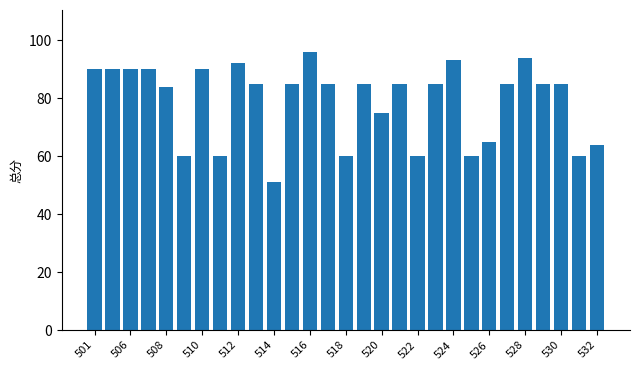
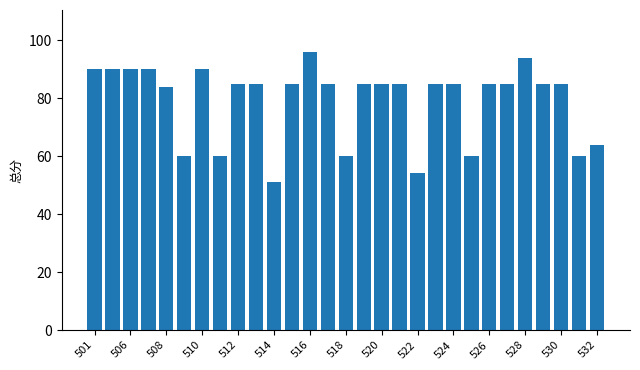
  {
    "501": 90,
    "506": 90,
    "508": 84,
    "510": 90,
-   "512": 92,
+   "512": 85,
    "514": 51,
    "516": 96,
    "518": 60,
-   "520": 75,
-   "522": 60,
-   "524": 93,
-   "526": 65,
+   "520": 85,
+   "522": 54,
+   "524": 85,
+   "526": 85,
    "528": 94,
    "530": 85,
    "532": 64
  }
